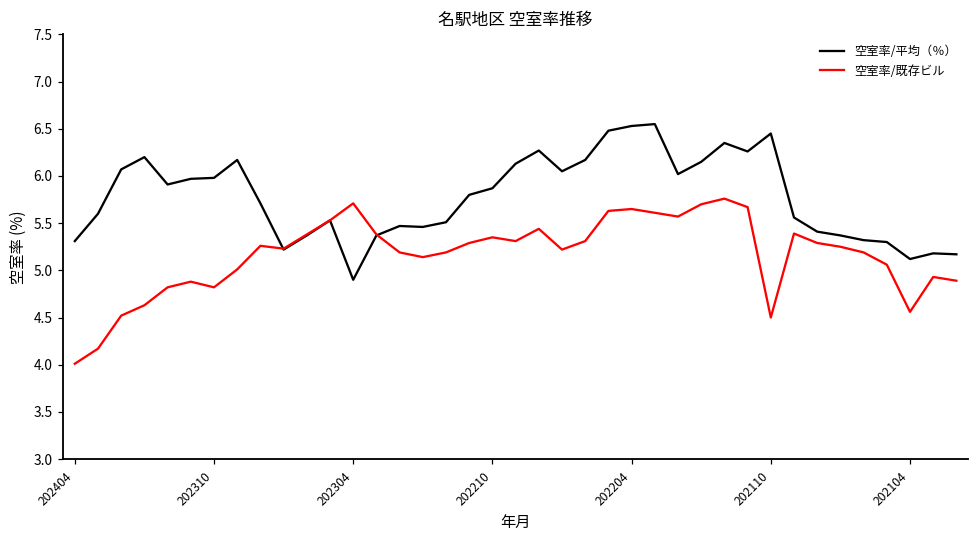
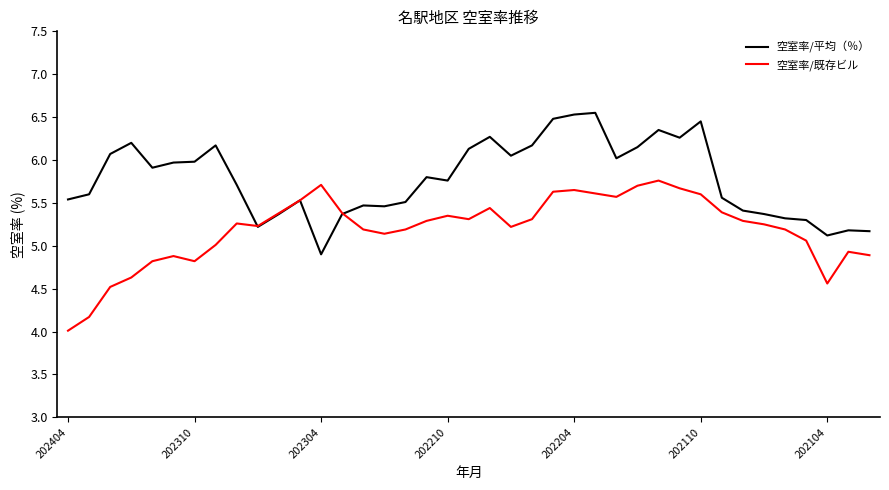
  {
    "空室率/平均（％）": {
-     "202404": 5.3,
+     "202404": 5.5,
      "202310": 6.0,
      "202304": 4.9,
-     "202210": 5.9,
+     "202210": 5.8,
      "202204": 6.5,
      "202110": 6.5,
      "202104": 5.1
    },
    "空室率/既存ビル": {
      "202404": 4.0,
      "202310": 4.8,
      "202304": 5.7,
      "202210": 5.4,
      "202204": 5.7,
-     "202110": 4.5,
+     "202110": 5.6,
      "202104": 4.6
    }
  }
